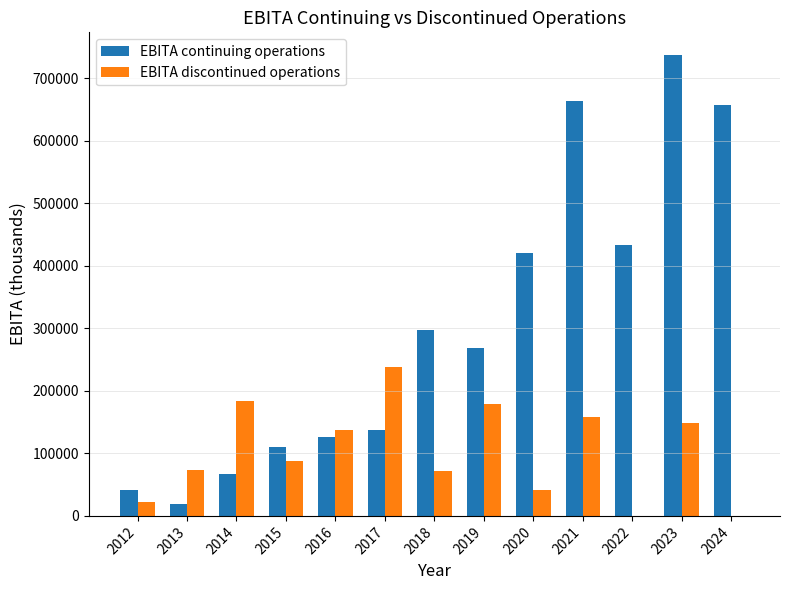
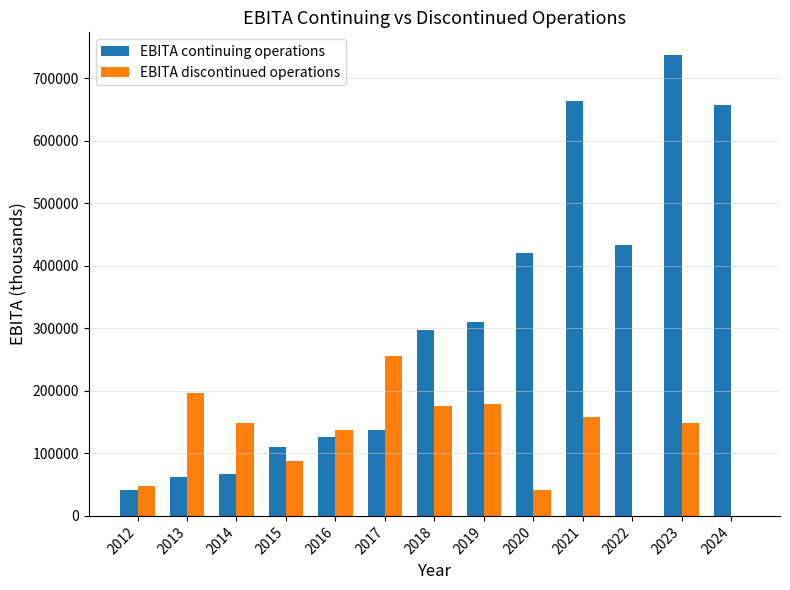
  {
    "EBITA continuing operations": {
      "2012": 40000,
-     "2013": 20000,
+     "2013": 60000,
      "2014": 70000,
      "2015": 110000,
      "2016": 130000,
      "2017": 140000,
      "2018": 300000,
-     "2019": 270000,
+     "2019": 310000,
      "2020": 420000,
      "2021": 660000,
      "2022": 430000,
      "2023": 740000,
      "2024": 660000
    },
    "EBITA discontinued operations": {
-     "2012": 20000,
-     "2013": 70000,
-     "2014": 180000,
+     "2012": 50000,
+     "2013": 200000,
+     "2014": 150000,
      "2015": 90000,
      "2016": 140000,
-     "2017": 240000,
-     "2018": 70000,
+     "2017": 260000,
+     "2018": 180000,
      "2019": 180000,
      "2020": 40000,
      "2021": 160000,
      "2022": 0,
      "2023": 150000,
      "2024": 0
    }
  }
